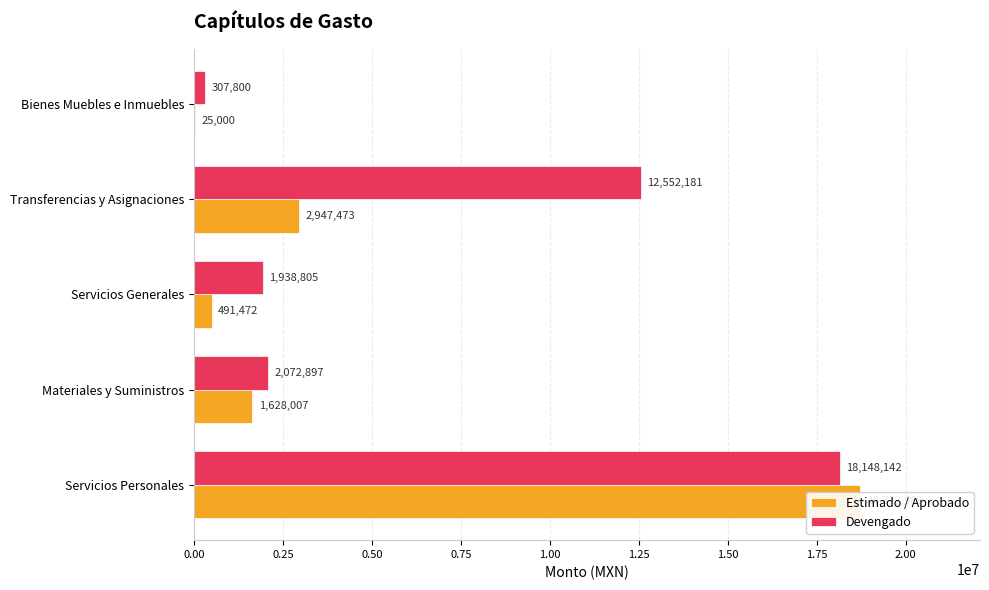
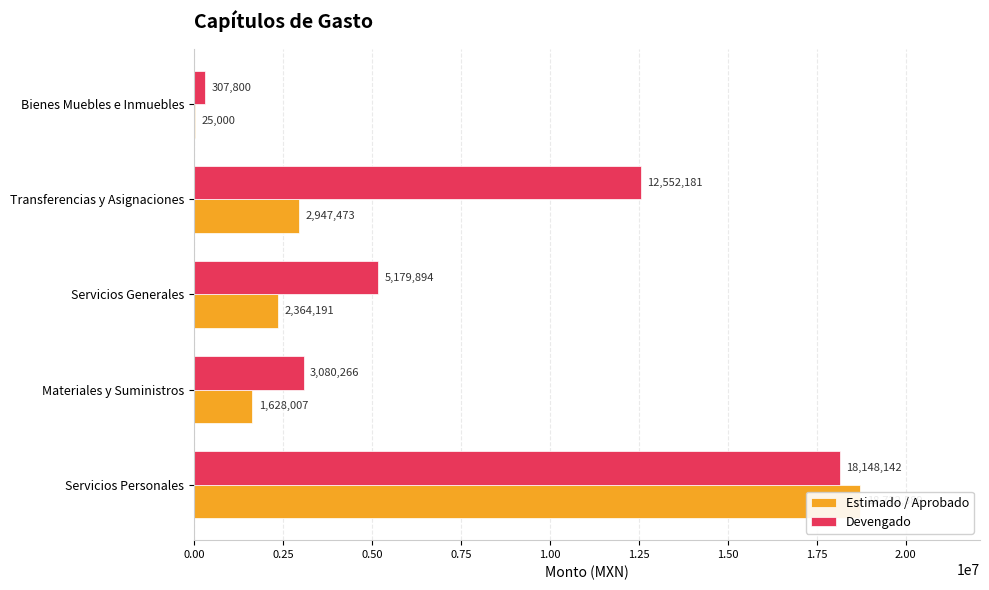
  {
    "Estimado / Aprobado": {
      "Bienes Muebles e Inmuebles": "25,000",
      "Transferencias y Asignaciones": "2,947,473",
-     "Servicios Generales": "491,472",
+     "Servicios Generales": "2,364,191",
      "Materiales y Suministros": "1,628,007"
    },
    "Devengado": {
      "Bienes Muebles e Inmuebles": "307,800",
      "Transferencias y Asignaciones": "12,552,181",
-     "Servicios Generales": "1,938,805",
-     "Materiales y Suministros": "2,072,897",
+     "Servicios Generales": "5,179,894",
+     "Materiales y Suministros": "3,080,266",
      "Servicios Personales": "18,148,142"
    }
  }
